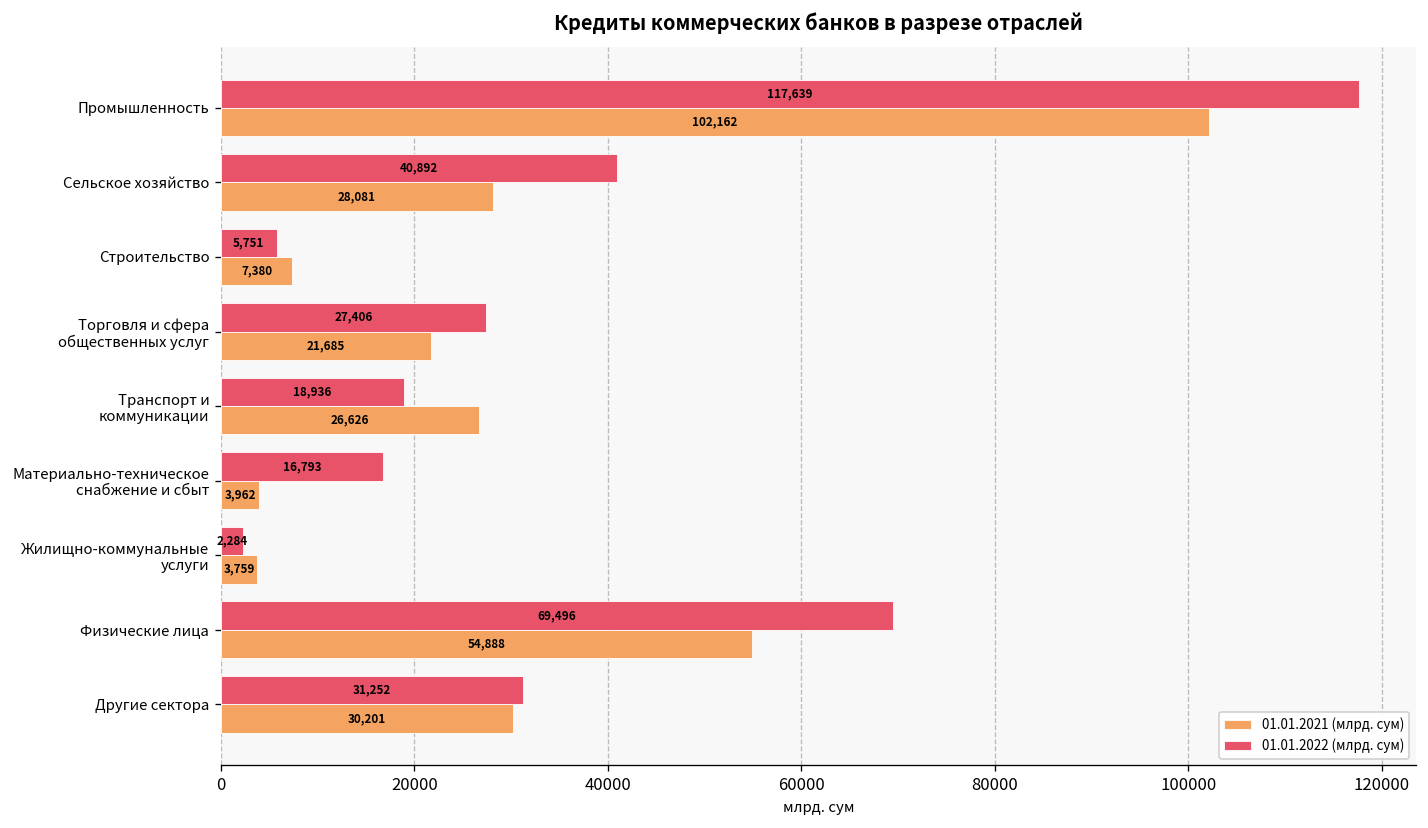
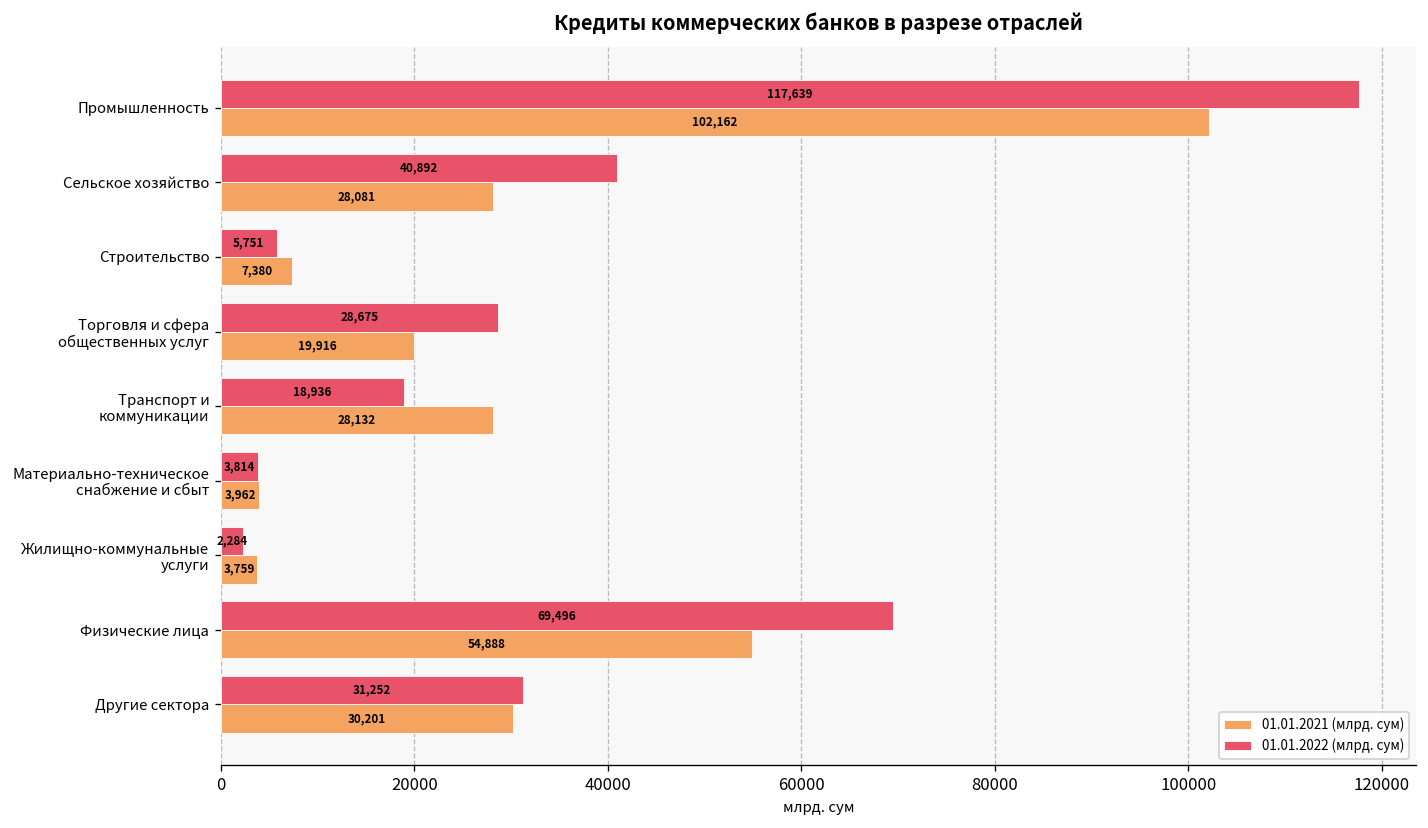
  {
    "01.01.2021 (млрд. сум)": {
      "Промышленность": "102,162",
      "Сельское хозяйство": "28,081",
      "Строительство": "7,380",
-     "Торговля и сфера общественных услуг": "21,685",
-     "Транспорт и коммуникации": "26,626",
+     "Торговля и сфера общественных услуг": "19,916",
+     "Транспорт и коммуникации": "28,132",
      "Материально-техническое снабжение и сбыт": "3,962",
      "Жилищно-коммунальные услуги": "3,759",
      "Физические лица": "54,888",
      "Другие сектора": "30,201"
    },
    "01.01.2022 (млрд. сум)": {
      "Промышленность": "117,639",
      "Сельское хозяйство": "40,892",
      "Строительство": "5,751",
-     "Торговля и сфера общественных услуг": "27,406",
+     "Торговля и сфера общественных услуг": "28,675",
      "Транспорт и коммуникации": "18,936",
-     "Материально-техническое снабжение и сбыт": "16,793",
+     "Материально-техническое снабжение и сбыт": "3,814",
      "Жилищно-коммунальные услуги": "2,284",
      "Физические лица": "69,496",
      "Другие сектора": "31,252"
    }
  }
